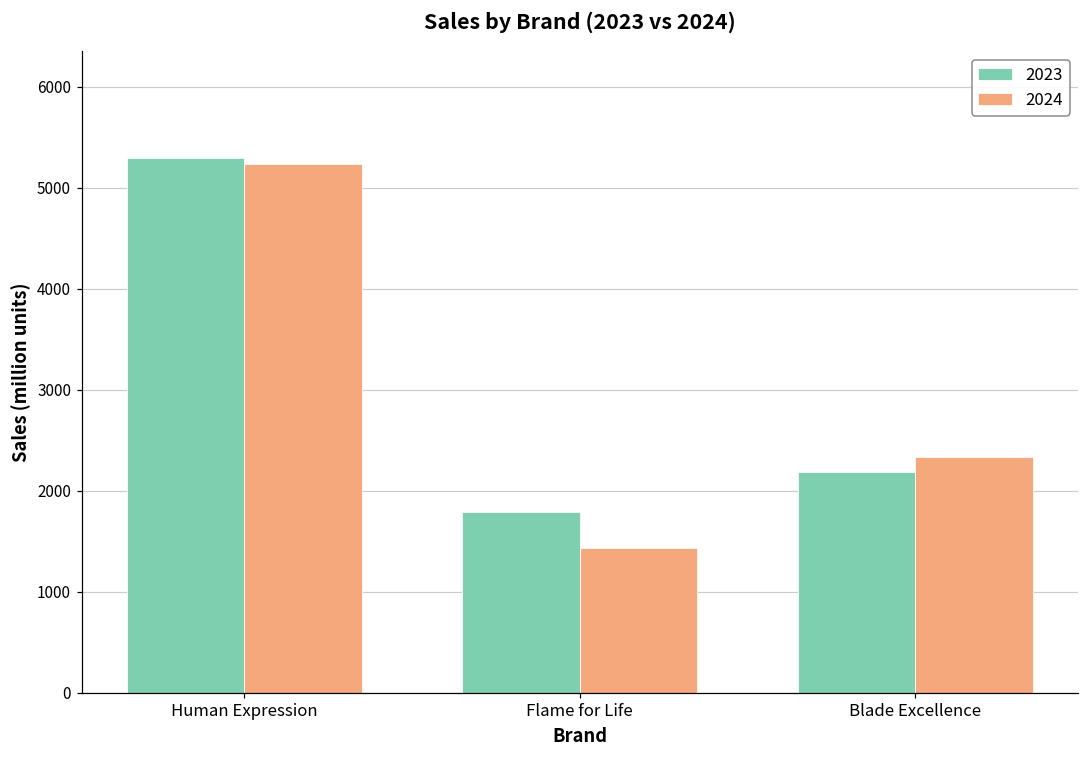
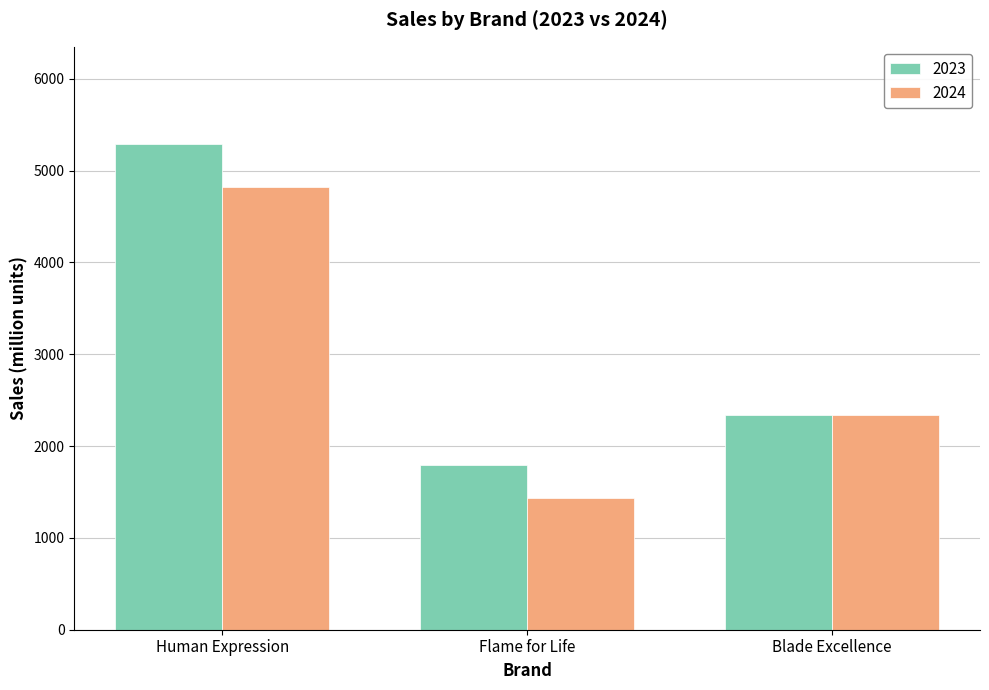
  {
    "2023": {
      "Human Expression": 5300,
      "Flame for Life": 1800,
-     "Blade Excellence": 2200
+     "Blade Excellence": 2300
    },
    "2024": {
-     "Human Expression": 5200,
+     "Human Expression": 4800,
      "Flame for Life": 1400,
      "Blade Excellence": 2300
    }
  }
